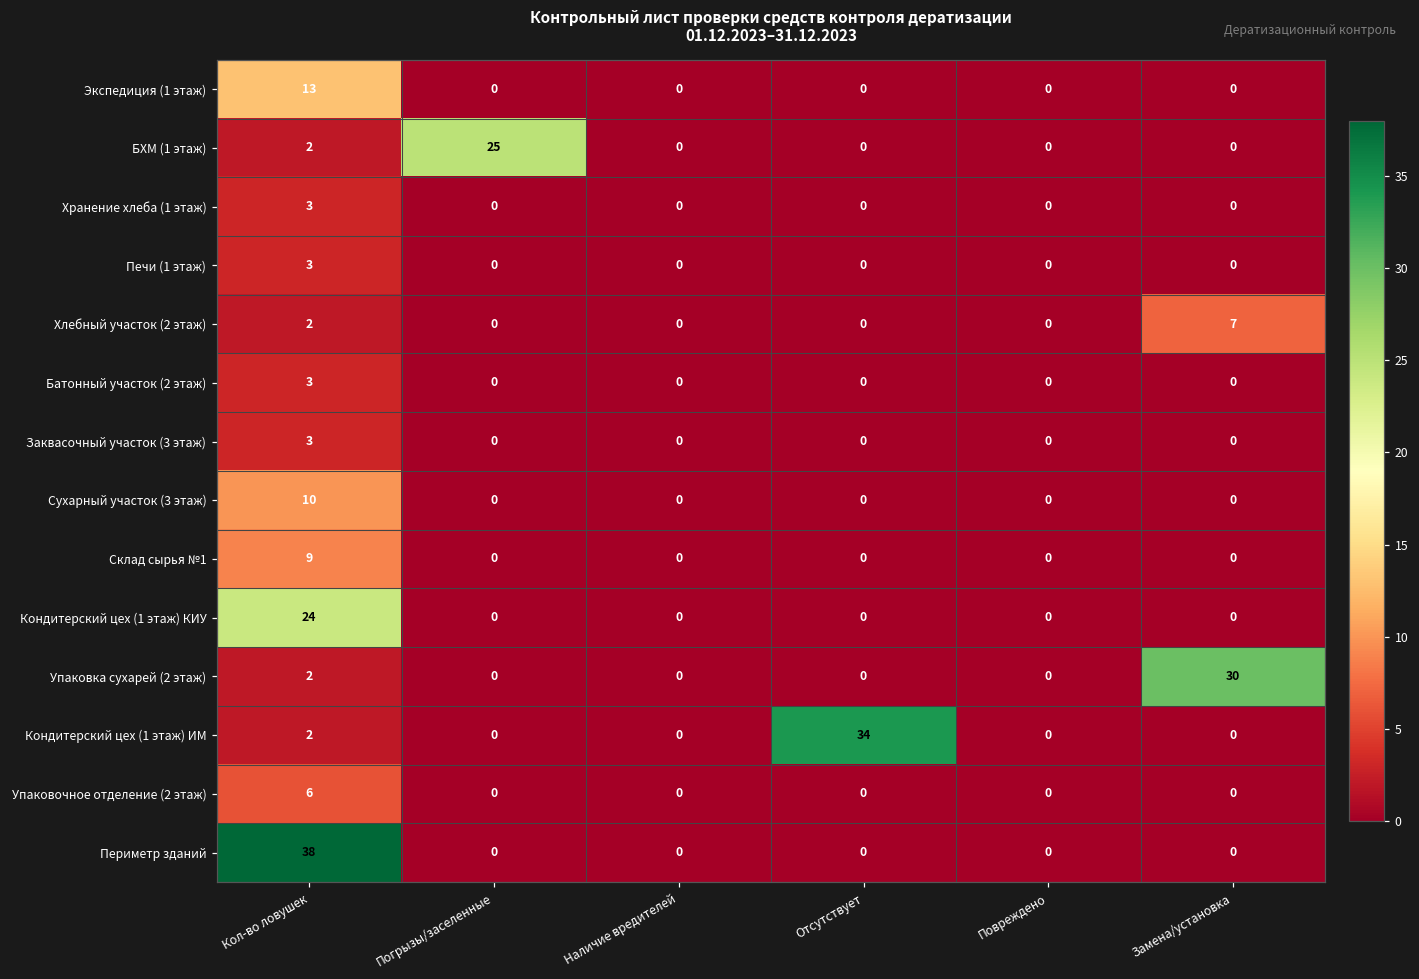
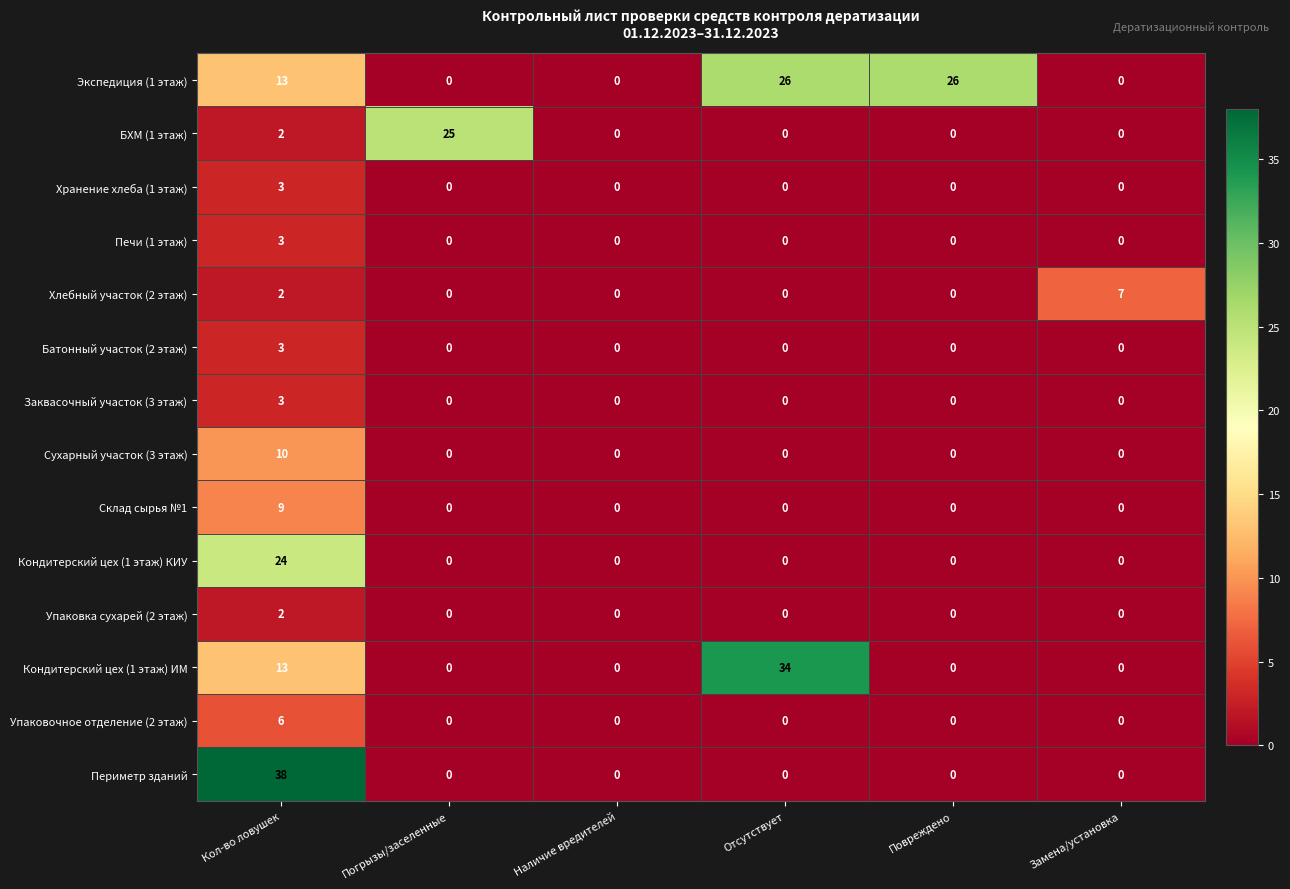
  {
    "Экспедиция (1 этаж)": {
      "Кол-во ловушек": 13,
      "Погрызы/заселенные": 0,
      "Наличие вредителей": 0,
-     "Отсутствует": 0,
-     "Повреждено": 0,
+     "Отсутствует": 26,
+     "Повреждено": 26,
      "Замена/установка": 0
    },
    "БХМ (1 этаж)": {
      "Кол-во ловушек": 2,
      "Погрызы/заселенные": 25,
      "Наличие вредителей": 0,
      "Отсутствует": 0,
      "Повреждено": 0,
      "Замена/установка": 0
    },
    "Хранение хлеба (1 этаж)": {
      "Кол-во ловушек": 3,
      "Погрызы/заселенные": 0,
      "Наличие вредителей": 0,
      "Отсутствует": 0,
      "Повреждено": 0,
      "Замена/установка": 0
    },
    "Печи (1 этаж)": {
      "Кол-во ловушек": 3,
      "Погрызы/заселенные": 0,
      "Наличие вредителей": 0,
      "Отсутствует": 0,
      "Повреждено": 0,
      "Замена/установка": 0
    },
    "Хлебный участок (2 этаж)": {
      "Кол-во ловушек": 2,
      "Погрызы/заселенные": 0,
      "Наличие вредителей": 0,
      "Отсутствует": 0,
      "Повреждено": 0,
      "Замена/установка": 7
    },
    "Батонный участок (2 этаж)": {
      "Кол-во ловушек": 3,
      "Погрызы/заселенные": 0,
      "Наличие вредителей": 0,
      "Отсутствует": 0,
      "Повреждено": 0,
      "Замена/установка": 0
    },
    "Заквасочный участок (3 этаж)": {
      "Кол-во ловушек": 3,
      "Погрызы/заселенные": 0,
      "Наличие вредителей": 0,
      "Отсутствует": 0,
      "Повреждено": 0,
      "Замена/установка": 0
    },
    "Сухарный участок (3 этаж)": {
      "Кол-во ловушек": 10,
      "Погрызы/заселенные": 0,
      "Наличие вредителей": 0,
      "Отсутствует": 0,
      "Повреждено": 0,
      "Замена/установка": 0
    },
    "Склад сырья №1": {
      "Кол-во ловушек": 9,
      "Погрызы/заселенные": 0,
      "Наличие вредителей": 0,
      "Отсутствует": 0,
      "Повреждено": 0,
      "Замена/установка": 0
    },
    "Кондитерский цех (1 этаж) КИУ": {
      "Кол-во ловушек": 24,
      "Погрызы/заселенные": 0,
      "Наличие вредителей": 0,
      "Отсутствует": 0,
      "Повреждено": 0,
      "Замена/установка": 0
    },
    "Упаковка сухарей (2 этаж)": {
      "Кол-во ловушек": 2,
      "Погрызы/заселенные": 0,
      "Наличие вредителей": 0,
      "Отсутствует": 0,
      "Повреждено": 0,
-     "Замена/установка": 30
+     "Замена/установка": 0
    },
    "Кондитерский цех (1 этаж) ИМ": {
-     "Кол-во ловушек": 2,
+     "Кол-во ловушек": 13,
      "Погрызы/заселенные": 0,
      "Наличие вредителей": 0,
      "Отсутствует": 34,
      "Повреждено": 0,
      "Замена/установка": 0
    },
    "Упаковочное отделение (2 этаж)": {
      "Кол-во ловушек": 6,
      "Погрызы/заселенные": 0,
      "Наличие вредителей": 0,
      "Отсутствует": 0,
      "Повреждено": 0,
      "Замена/установка": 0
    },
    "Периметр зданий": {
      "Кол-во ловушек": 38,
      "Погрызы/заселенные": 0,
      "Наличие вредителей": 0,
      "Отсутствует": 0,
      "Повреждено": 0,
      "Замена/установка": 0
    }
  }
